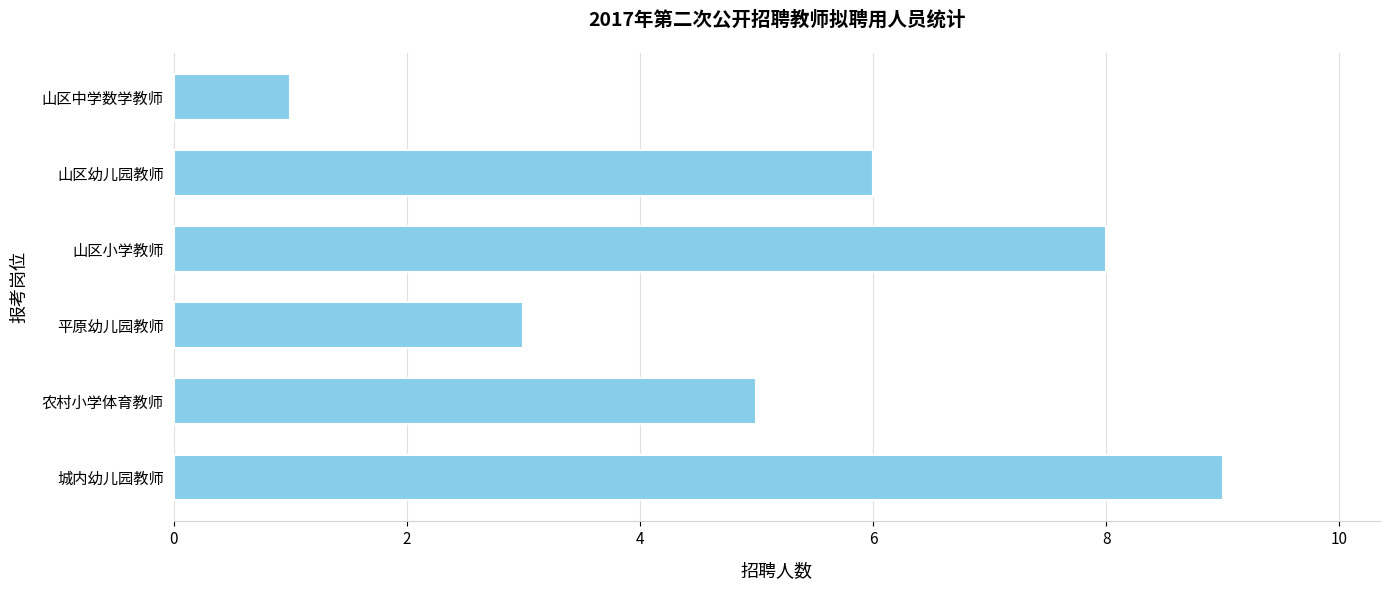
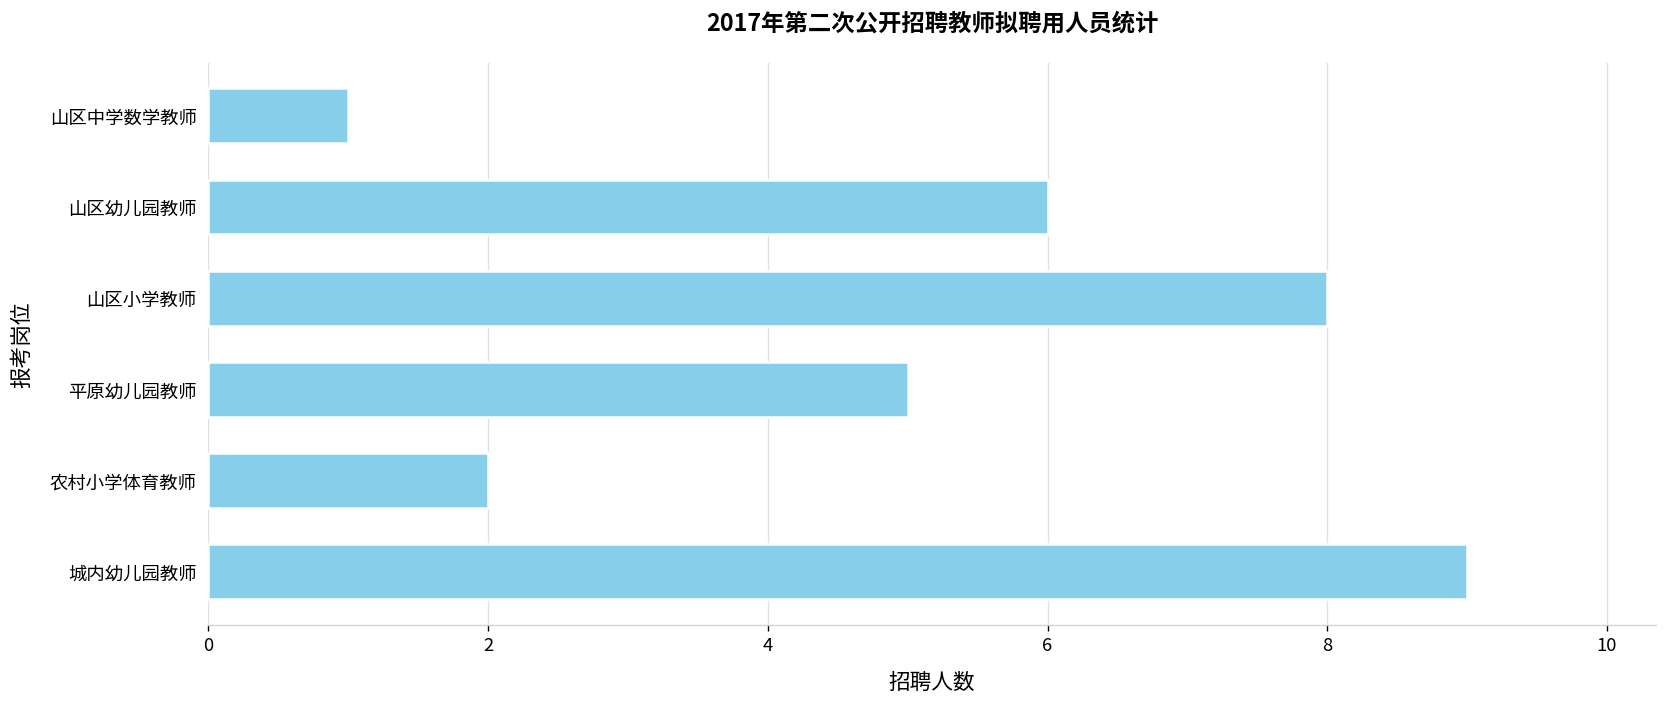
  {
    "山区中学数学教师": 1,
    "山区幼儿园教师": 6,
    "山区小学教师": 8,
-   "平原幼儿园教师": 3,
-   "农村小学体育教师": 5,
+   "平原幼儿园教师": 5,
+   "农村小学体育教师": 2,
    "城内幼儿园教师": 9
  }
